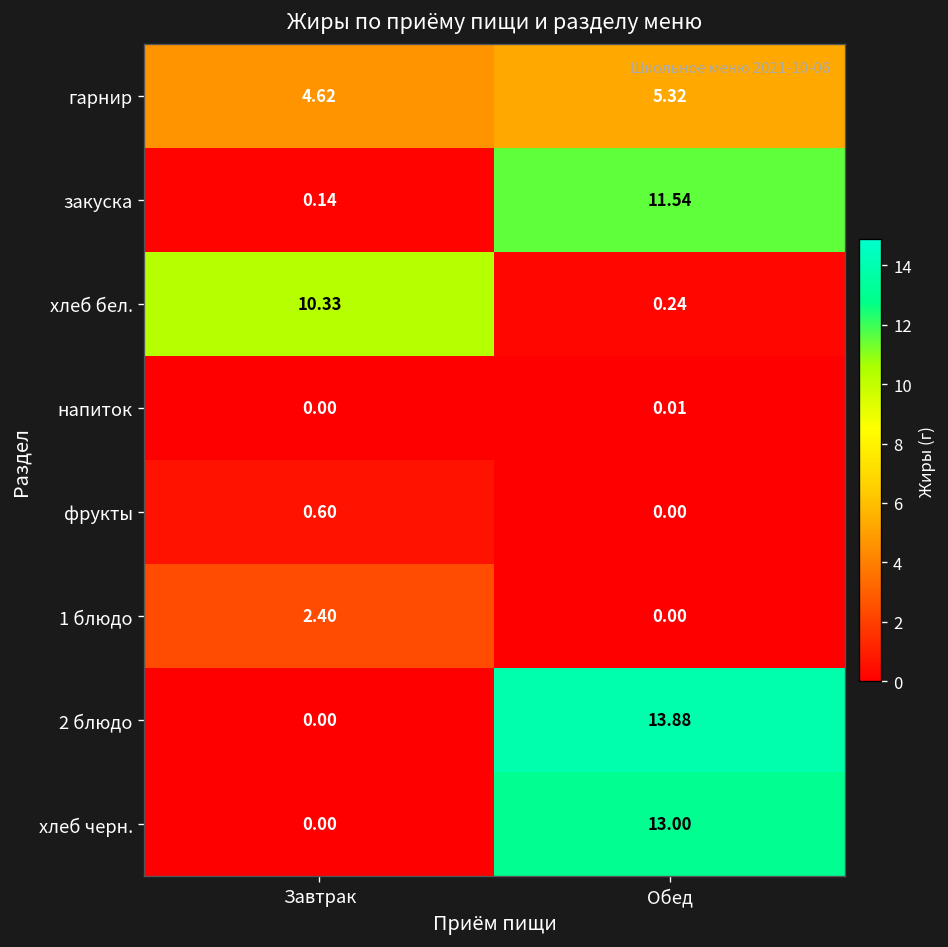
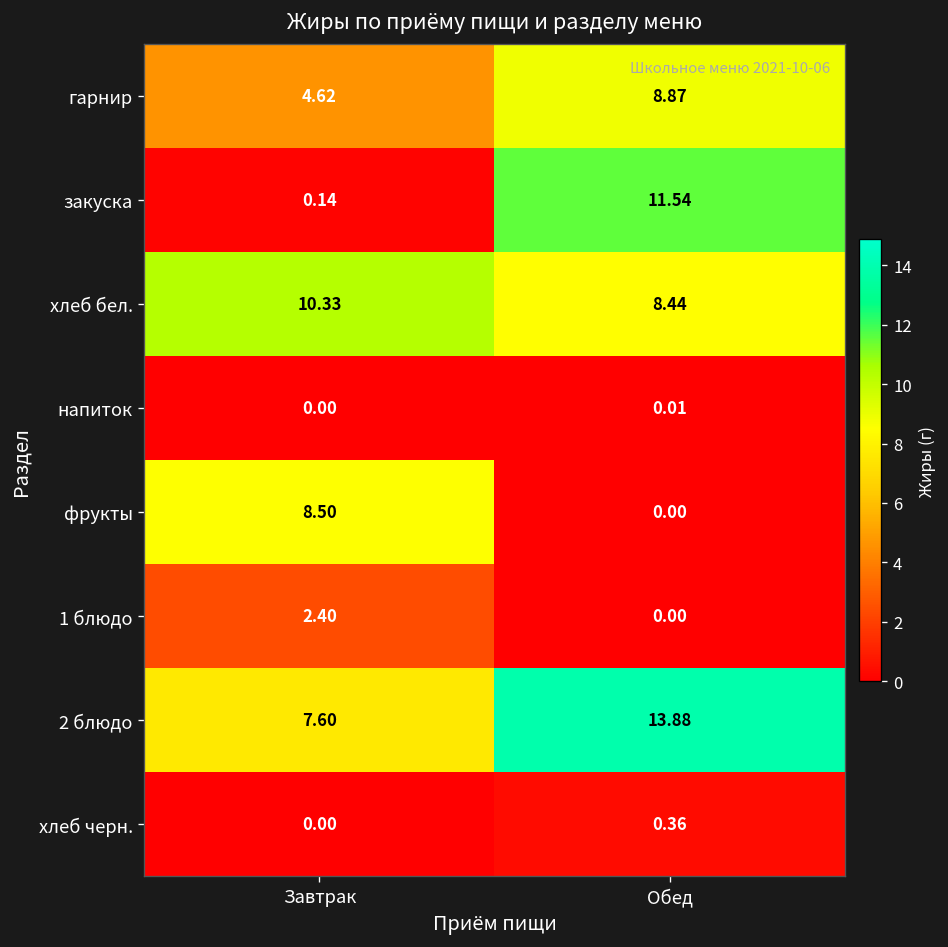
  {
    "гарнир": {
      "Завтрак": 4.62,
-     "Обед": 5.32
+     "Обед": 8.87
    },
    "закуска": {
      "Завтрак": 0.14,
      "Обед": 11.54
    },
    "хлеб бел.": {
      "Завтрак": 10.33,
-     "Обед": 0.24
+     "Обед": 8.44
    },
    "напиток": {
      "Завтрак": 0.00,
      "Обед": 0.01
    },
    "фрукты": {
-     "Завтрак": 0.60,
+     "Завтрак": 8.50,
      "Обед": 0.00
    },
    "1 блюдо": {
      "Завтрак": 2.40,
      "Обед": 0.00
    },
    "2 блюдо": {
-     "Завтрак": 0.00,
+     "Завтрак": 7.60,
      "Обед": 13.88
    },
    "хлеб черн.": {
      "Завтрак": 0.00,
-     "Обед": 13.00
+     "Обед": 0.36
    }
  }
